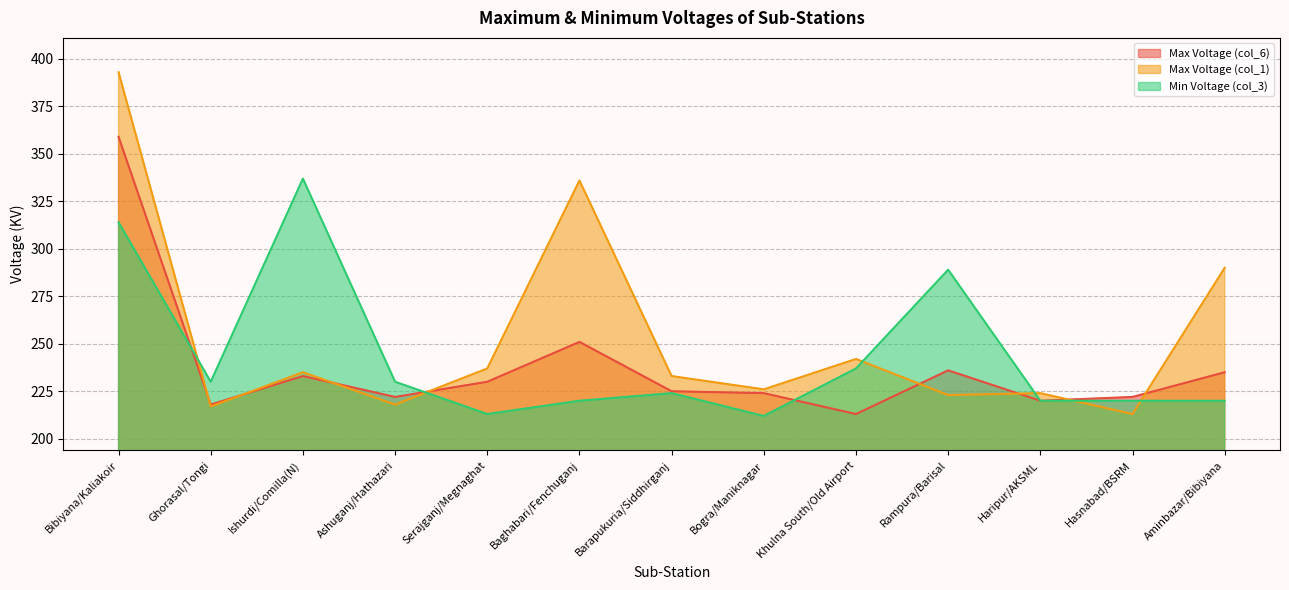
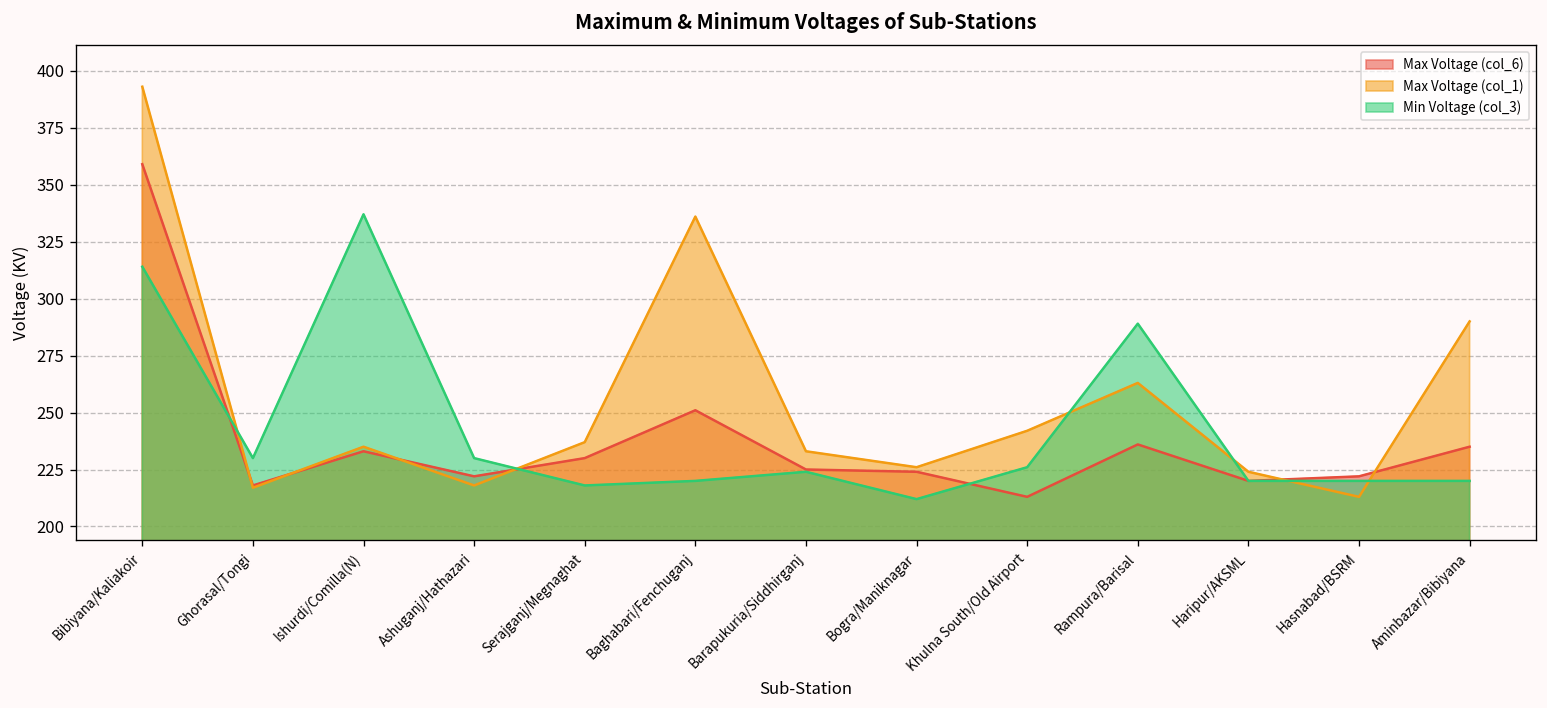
  {
    "Max Voltage (col_6)": {
      "Bibiyana/Kaliakoir": 359,
      "Ishurdi/Comilla(N)": 233,
      "Ashuganj/Hathazari": 222,
      "Serajganj/Megnaghat": 230,
      "Baghabari/Fenchuganj": 251,
      "Bogra/Maniknagar": 224,
      "Khulna South/Old Airport": 213,
      "Rampura/Barisal": 236,
      "Hasnabad/BSRM": 222,
      "Aminbazar/Bibiyana": 235
    },
    "Max Voltage (col_1)": {
      "Bibiyana/Kaliakoir": 393,
      "Ishurdi/Comilla(N)": 235,
      "Ashuganj/Hathazari": 218,
      "Serajganj/Megnaghat": 237,
      "Baghabari/Fenchuganj": 336,
      "Barapukuria/Siddhirganj": 233,
      "Bogra/Maniknagar": 226,
      "Khulna South/Old Airport": 242,
-     "Rampura/Barisal": 223,
+     "Rampura/Barisal": 263,
      "Haripur/AKSML": 224,
      "Hasnabad/BSRM": 213,
      "Aminbazar/Bibiyana": 290
    },
    "Min Voltage (col_3)": {
      "Bibiyana/Kaliakoir": 314,
      "Ghorasal/Tongi": 230,
      "Ishurdi/Comilla(N)": 337,
      "Ashuganj/Hathazari": 230,
-     "Serajganj/Megnaghat": 213,
+     "Serajganj/Megnaghat": 218,
      "Baghabari/Fenchuganj": 220,
      "Bogra/Maniknagar": 212,
-     "Khulna South/Old Airport": 237,
+     "Khulna South/Old Airport": 226,
      "Rampura/Barisal": 289,
      "Hasnabad/BSRM": 220,
      "Aminbazar/Bibiyana": 220
    }
  }
